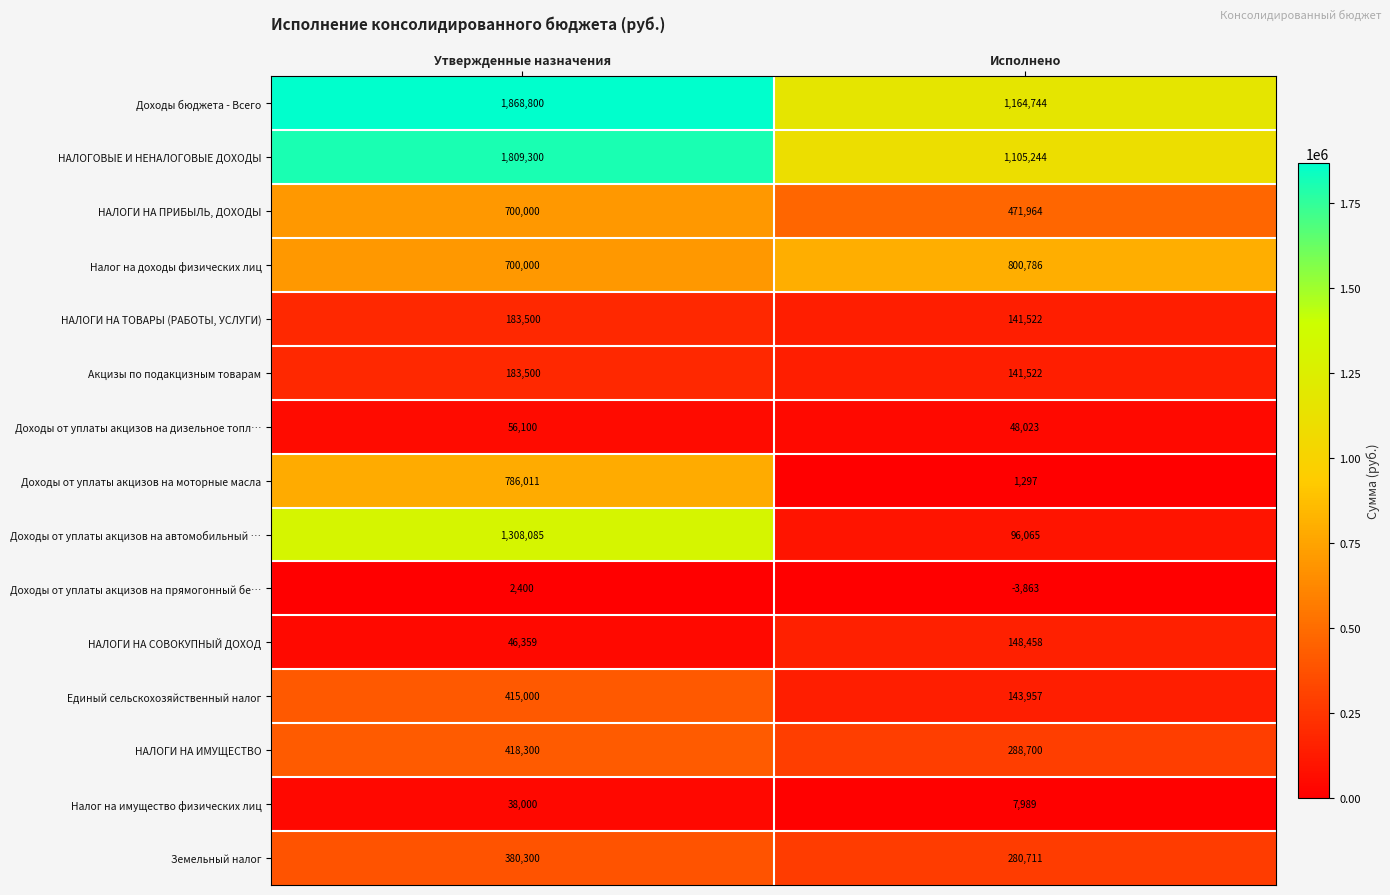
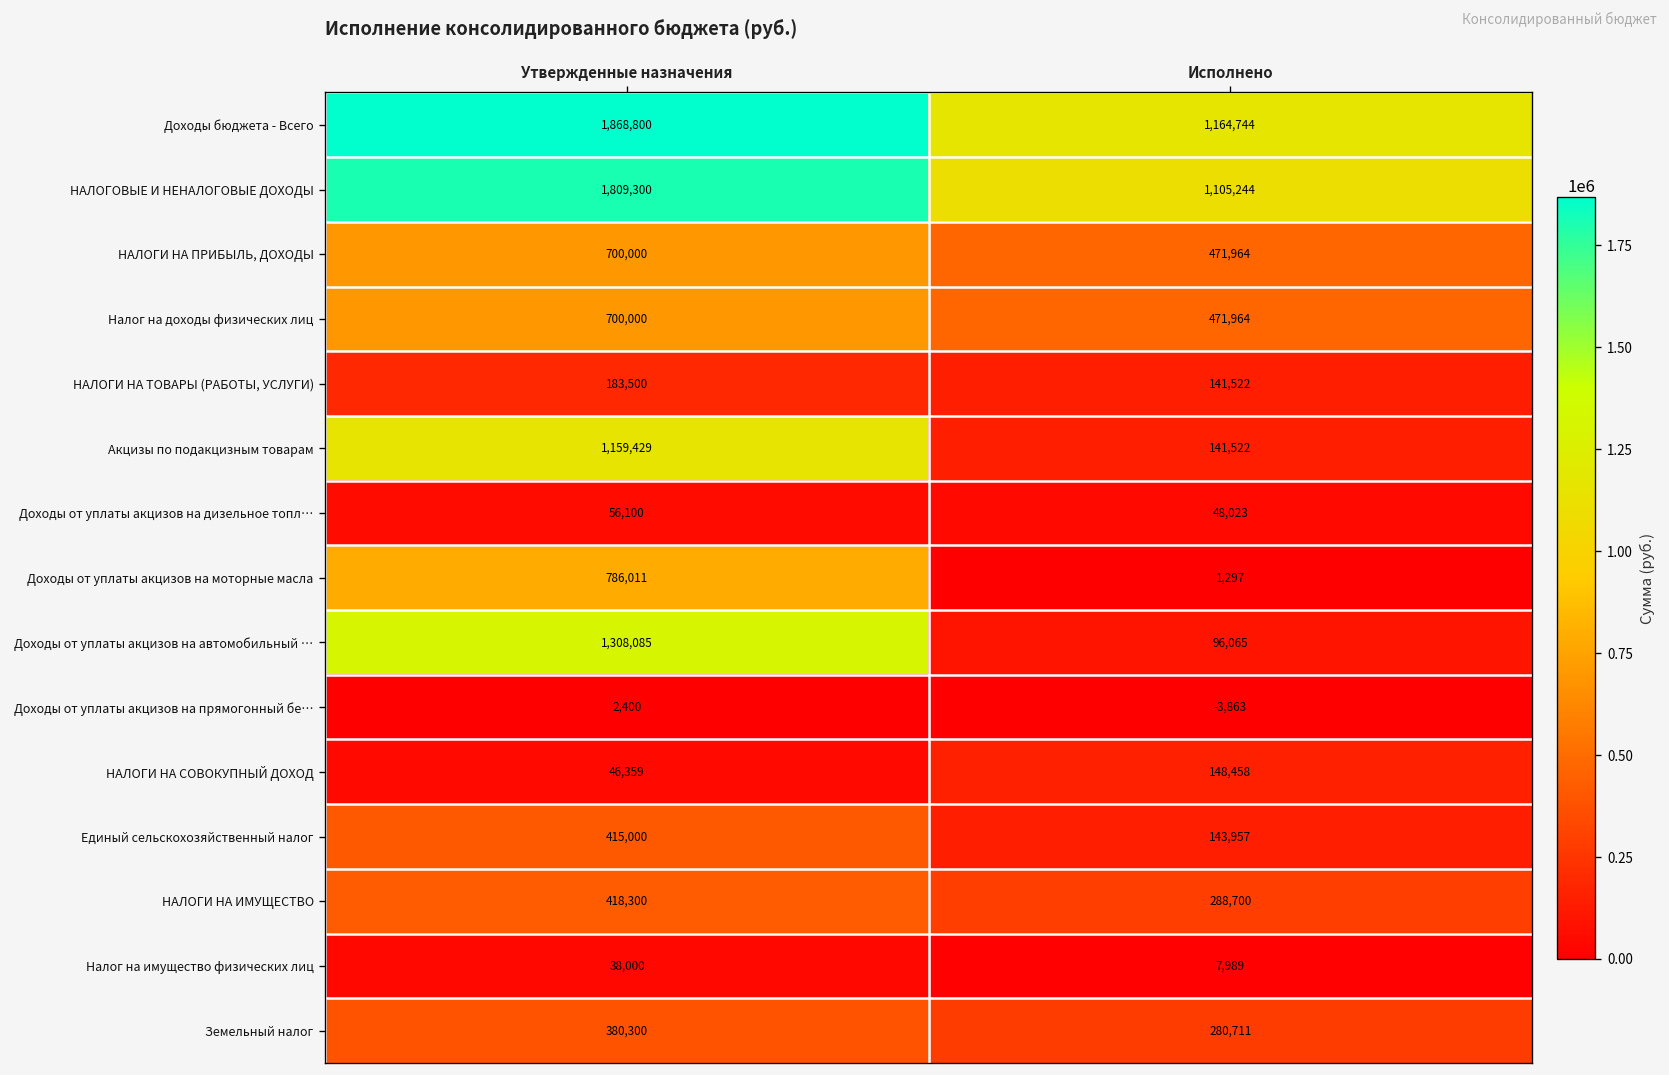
  {
    "Доходы бюджета - Всего": {
      "Утвержденные назначения": "1,868,800",
      "Исполнено": "1,164,744"
    },
    "НАЛОГОВЫЕ И НЕНАЛОГОВЫЕ ДОХОДЫ": {
      "Утвержденные назначения": "1,809,300",
      "Исполнено": "1,105,244"
    },
    "НАЛОГИ НА ПРИБЫЛЬ, ДОХОДЫ": {
      "Утвержденные назначения": "700,000",
      "Исполнено": "471,964"
    },
    "Налог на доходы физических лиц": {
      "Утвержденные назначения": "700,000",
-     "Исполнено": "800,786"
+     "Исполнено": "471,964"
    },
    "НАЛОГИ НА ТОВАРЫ (РАБОТЫ, УСЛУГИ)": {
      "Утвержденные назначения": "183,500",
      "Исполнено": "141,522"
    },
    "Акцизы по подакцизным товарам": {
-     "Утвержденные назначения": "183,500",
+     "Утвержденные назначения": "1,159,429",
      "Исполнено": "141,522"
    },
    "Доходы от уплаты акцизов на дизельное топл…": {
      "Утвержденные назначения": "56,100",
      "Исполнено": "48,023"
    },
    "Доходы от уплаты акцизов на моторные масла": {
      "Утвержденные назначения": "786,011",
      "Исполнено": "1,297"
    },
    "Доходы от уплаты акцизов на автомобильный …": {
      "Утвержденные назначения": "1,308,085",
      "Исполнено": "96,065"
    },
    "Доходы от уплаты акцизов на прямогонный бе…": {
      "Утвержденные назначения": "2,400",
      "Исполнено": "-3,863"
    },
    "НАЛОГИ НА СОВОКУПНЫЙ ДОХОД": {
      "Утвержденные назначения": "46,359",
      "Исполнено": "148,458"
    },
    "Единый сельскохозяйственный налог": {
      "Утвержденные назначения": "415,000",
      "Исполнено": "143,957"
    },
    "НАЛОГИ НА ИМУЩЕСТВО": {
      "Утвержденные назначения": "418,300",
      "Исполнено": "288,700"
    },
    "Налог на имущество физических лиц": {
      "Утвержденные назначения": "38,000",
      "Исполнено": "7,989"
    },
    "Земельный налог": {
      "Утвержденные назначения": "380,300",
      "Исполнено": "280,711"
    }
  }
